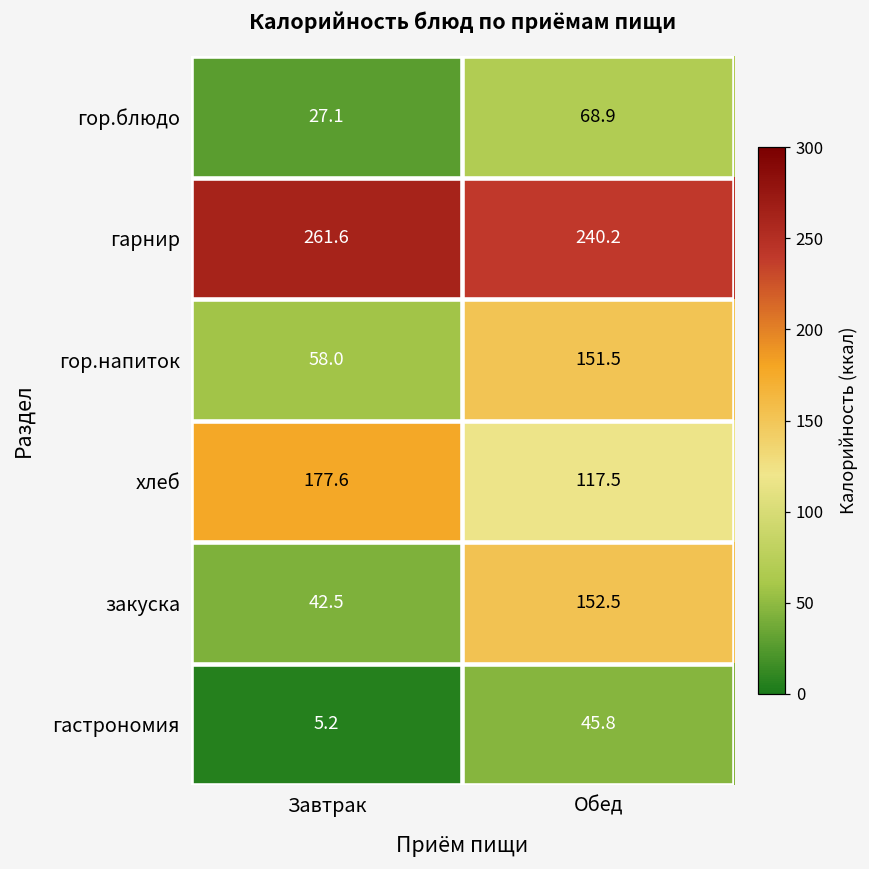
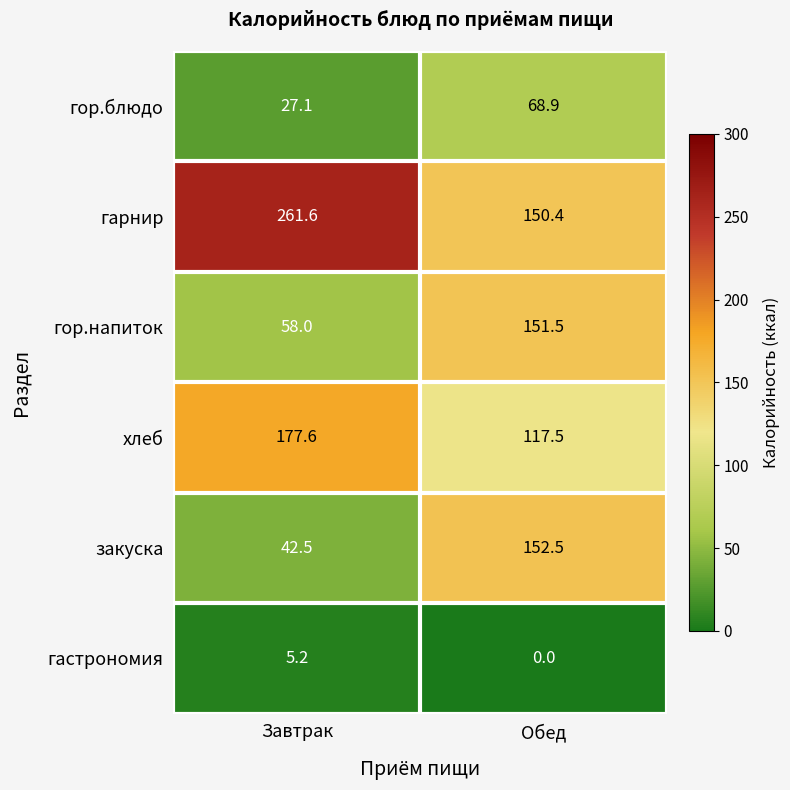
  {
    "гор.блюдо": {
      "Завтрак": 27.1,
      "Обед": 68.9
    },
    "гарнир": {
      "Завтрак": 261.6,
-     "Обед": 240.2
+     "Обед": 150.4
    },
    "гор.напиток": {
      "Завтрак": 58.0,
      "Обед": 151.5
    },
    "хлеб": {
      "Завтрак": 177.6,
      "Обед": 117.5
    },
    "закуска": {
      "Завтрак": 42.5,
      "Обед": 152.5
    },
    "гастрономия": {
      "Завтрак": 5.2,
-     "Обед": 45.8
+     "Обед": 0.0
    }
  }
